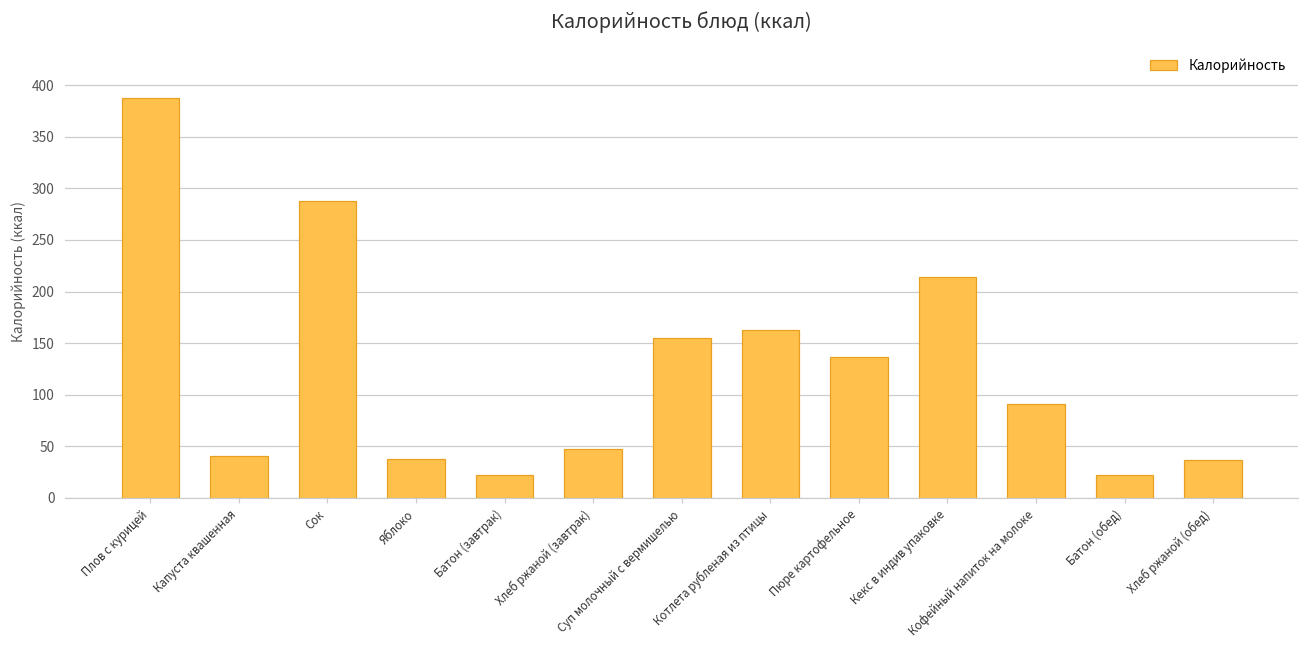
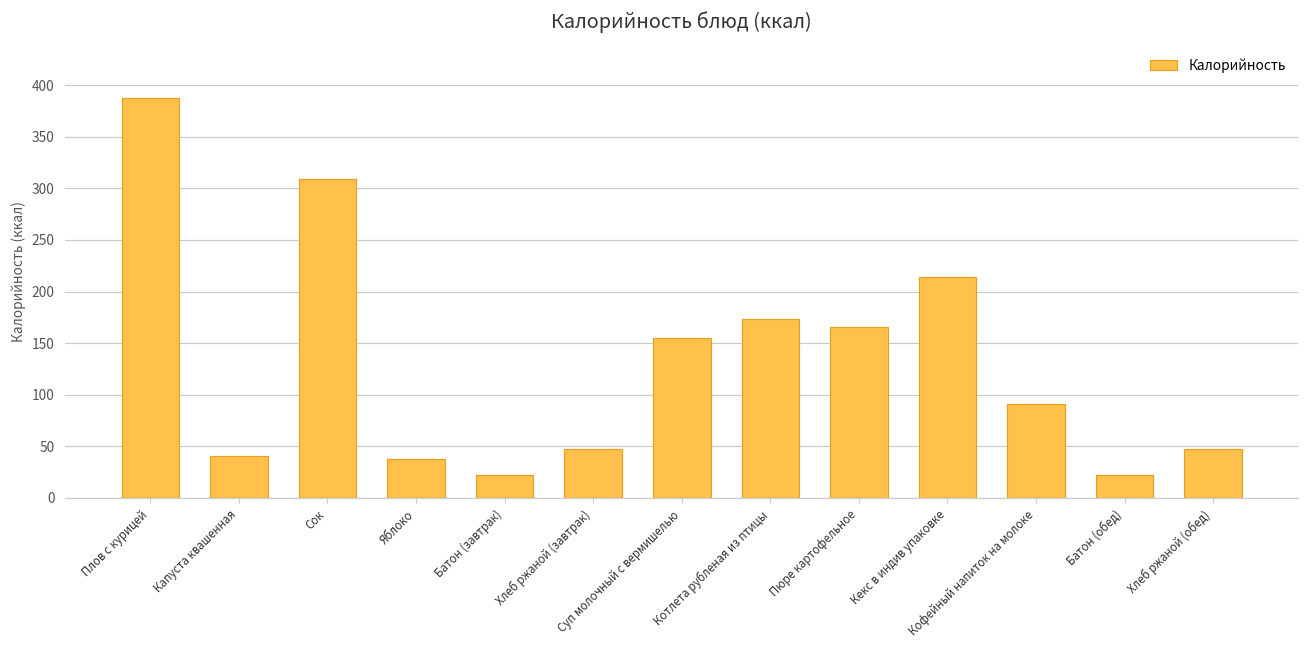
  {
    "Плов с курицей": 390,
    "Капуста квашенная": 40,
-   "Сок": 290,
+   "Сок": 310,
    "Яблоко": 40,
    "Батон (завтрак)": 20,
    "Хлеб ржаной (завтрак)": 50,
    "Суп молочный с вермишелью": 160,
-   "Котлета рубленая из птицы": 160,
-   "Пюре картофельное": 140,
+   "Котлета рубленая из птицы": 170,
+   "Пюре картофельное": 170,
    "Кекс в индив упаковке": 210,
    "Кофейный напиток на молоке": 90,
    "Батон (обед)": 20,
-   "Хлеб ржаной (обед)": 40
+   "Хлеб ржаной (обед)": 50
  }
